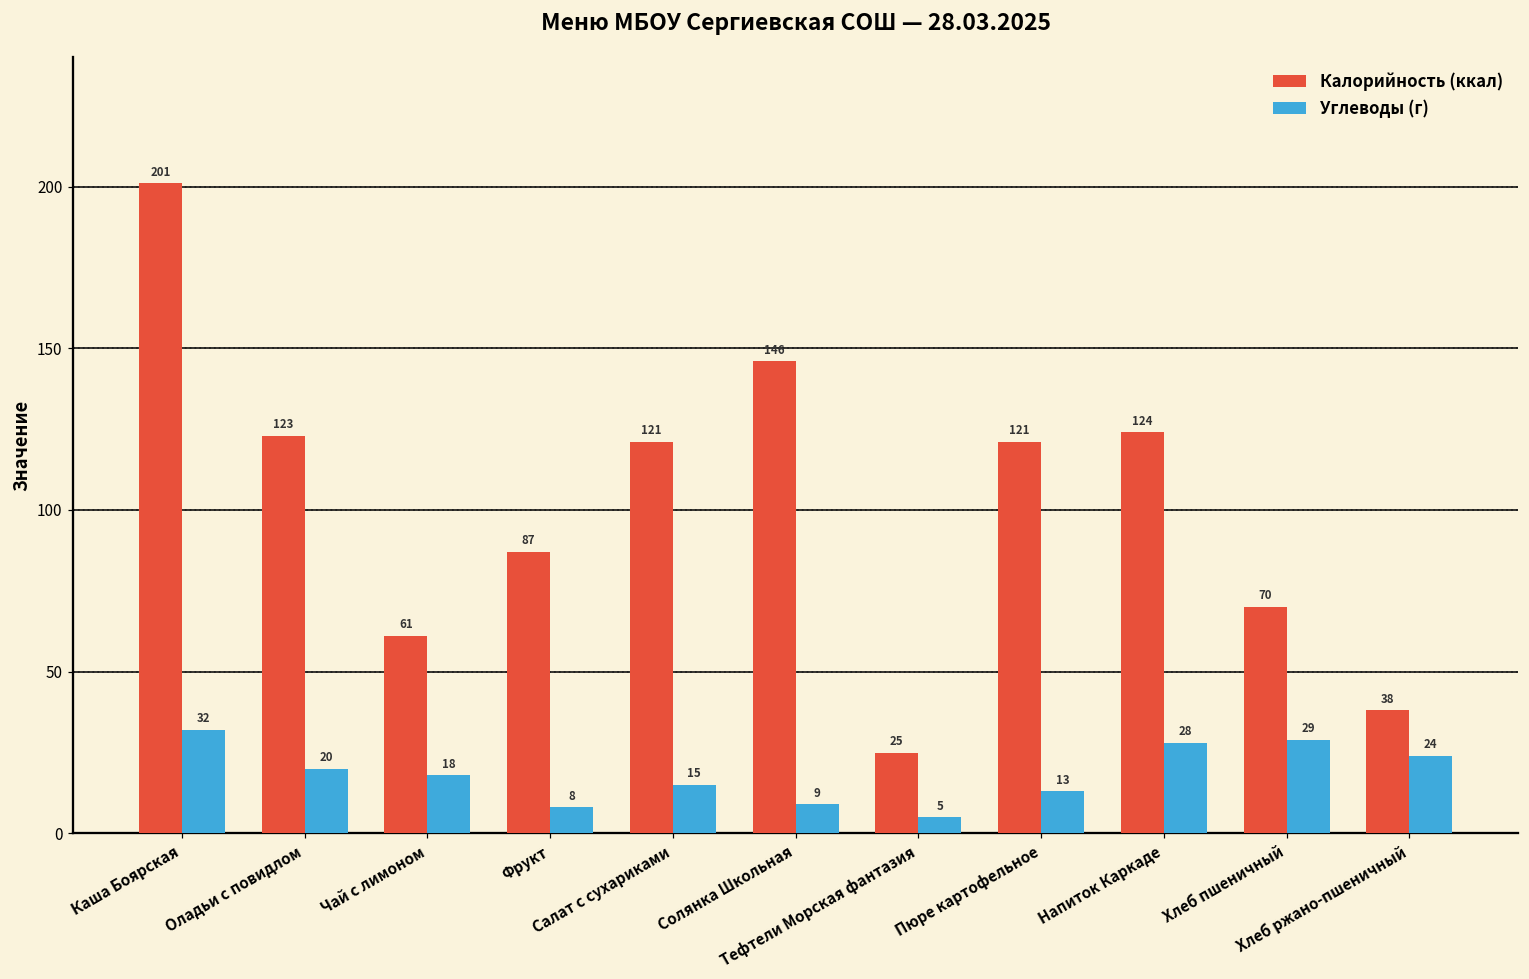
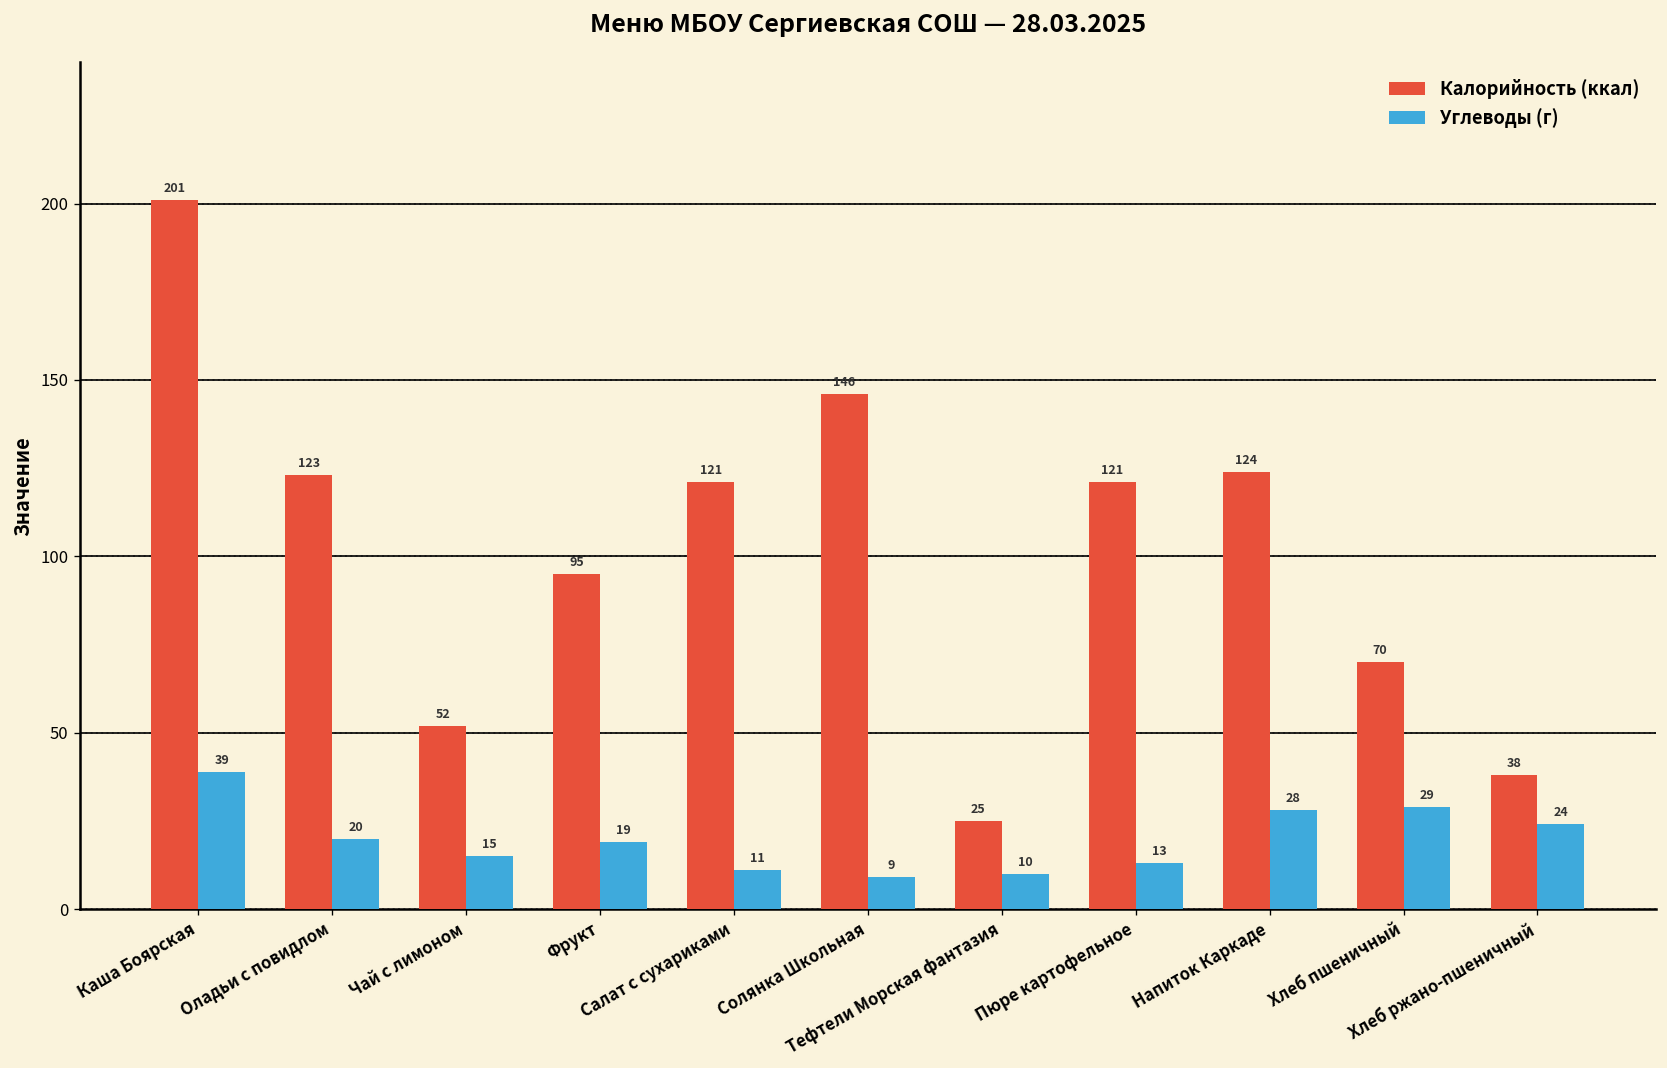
  {
    "Калорийность (ккал)": {
      "Каша Боярская": 201,
      "Оладьи с повидлом": 123,
-     "Чай с лимоном": 61,
-     "Фрукт": 87,
+     "Чай с лимоном": 52,
+     "Фрукт": 95,
      "Салат с сухариками": 121,
      "Солянка Школьная": 146,
      "Тефтели Морская фантазия": 25,
      "Пюре картофельное": 121,
      "Напиток Каркаде": 124,
      "Хлеб пшеничный": 70,
      "Хлеб ржано-пшеничный": 38
    },
    "Углеводы (г)": {
-     "Каша Боярская": 32,
+     "Каша Боярская": 39,
      "Оладьи с повидлом": 20,
-     "Чай с лимоном": 18,
-     "Фрукт": 8,
-     "Салат с сухариками": 15,
+     "Чай с лимоном": 15,
+     "Фрукт": 19,
+     "Салат с сухариками": 11,
      "Солянка Школьная": 9,
-     "Тефтели Морская фантазия": 5,
+     "Тефтели Морская фантазия": 10,
      "Пюре картофельное": 13,
      "Напиток Каркаде": 28,
      "Хлеб пшеничный": 29,
      "Хлеб ржано-пшеничный": 24
    }
  }
